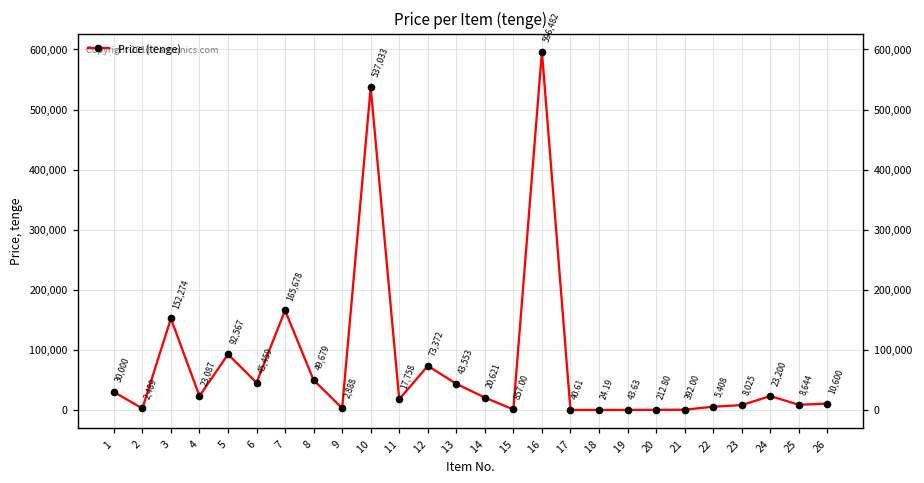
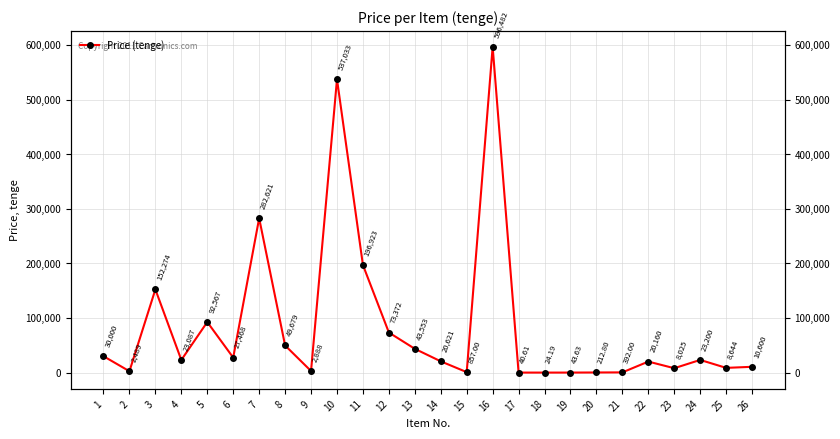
  {
    "1": "30,000",
    "2": "2,489",
    "3": "152,274",
    "4": "23,087",
    "5": "92,567",
-   "6": "45,459",
-   "7": "165,678",
+   "6": "27,468",
+   "7": "282,621",
    "8": "49,679",
    "9": "2,888",
    "10": "537,033",
-   "11": "17,758",
+   "11": "196,923",
    "12": "73,372",
    "13": "43,553",
    "14": "20,621",
    "15": "857.00",
    "16": "596,482",
    "17": "40.61",
    "18": "24.19",
    "19": "43.63",
    "20": "212.80",
    "21": "392.00",
-   "22": "5,408",
+   "22": "20,160",
    "23": "8,025",
    "24": "23,200",
    "25": "8,644",
    "26": "10,600"
  }
